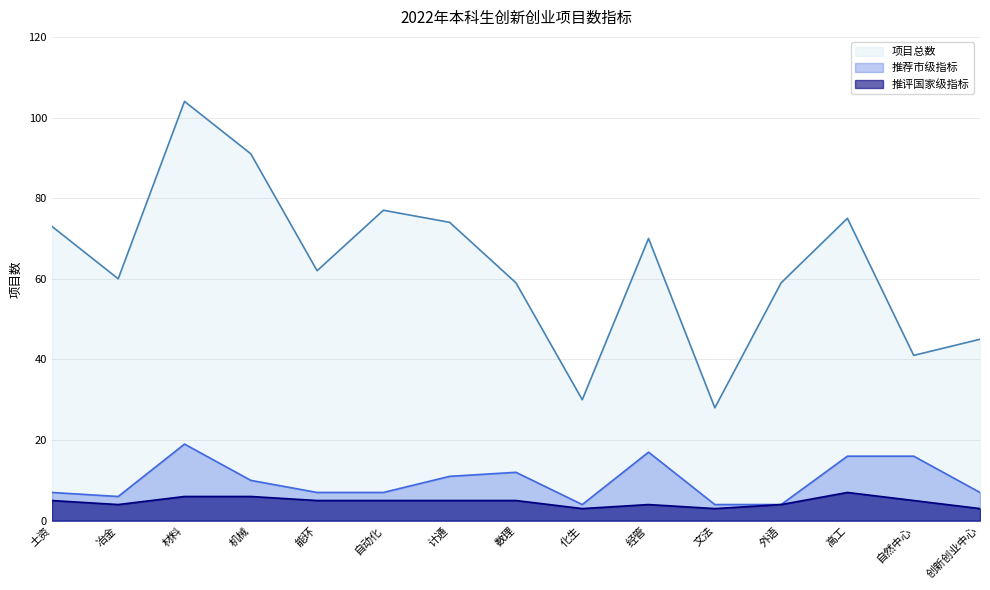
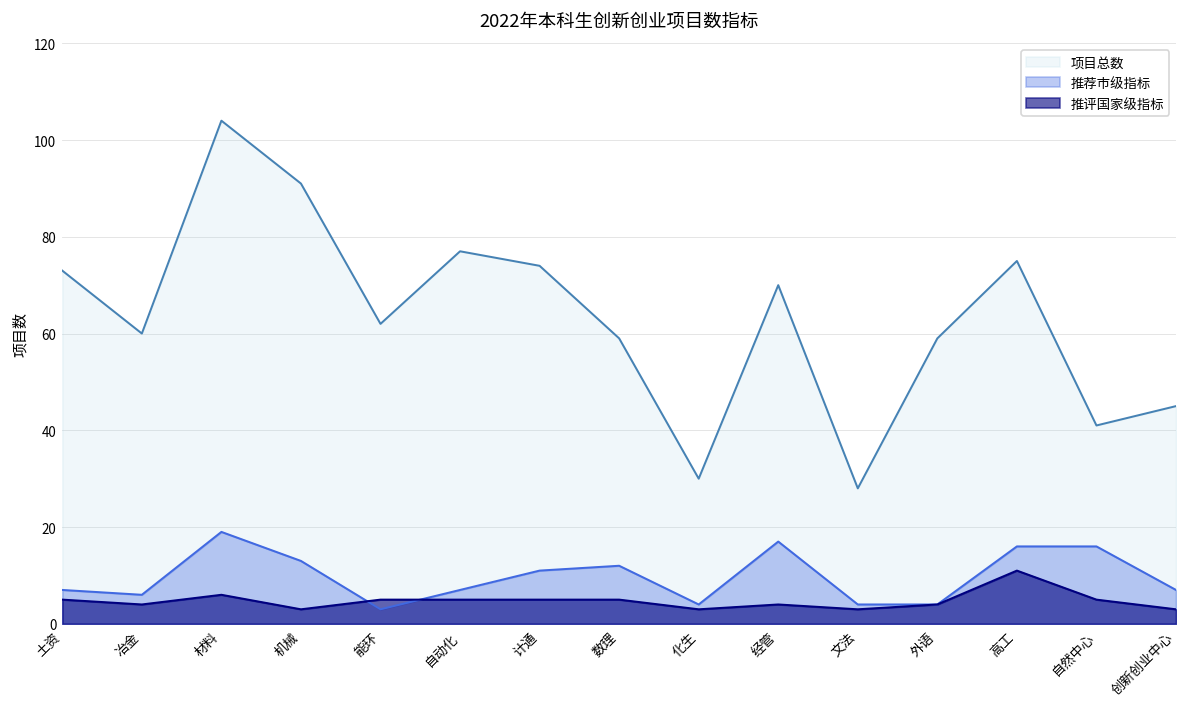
  {
    "项目总数": {
      "土资": 73,
      "冶金": 60,
      "材料": 104,
      "机械": 91,
      "能环": 62,
      "自动化": 77,
      "计通": 74,
      "数理": 59,
      "化生": 30,
      "经管": 70,
      "文法": 28,
      "外语": 59,
      "高工": 75,
      "自然中心": 41,
      "创新创业中心": 45
    },
    "推荐市级指标": {
      "土资": 7,
      "冶金": 6,
      "材料": 19,
-     "机械": 10,
-     "能环": 7,
+     "机械": 13,
+     "能环": 3,
      "自动化": 7,
      "计通": 11,
      "数理": 12,
      "化生": 4,
      "经管": 17,
      "文法": 4,
      "高工": 16,
      "自然中心": 16,
      "创新创业中心": 7
    },
    "推评国家级指标": {
      "土资": 5,
      "冶金": 4,
      "材料": 6,
-     "机械": 6,
+     "机械": 3,
      "能环": 5,
      "自动化": 5,
      "计通": 5,
      "数理": 5,
      "化生": 3,
      "经管": 4,
      "文法": 3,
-     "高工": 7,
+     "高工": 11,
      "自然中心": 5,
      "创新创业中心": 3
    }
  }
